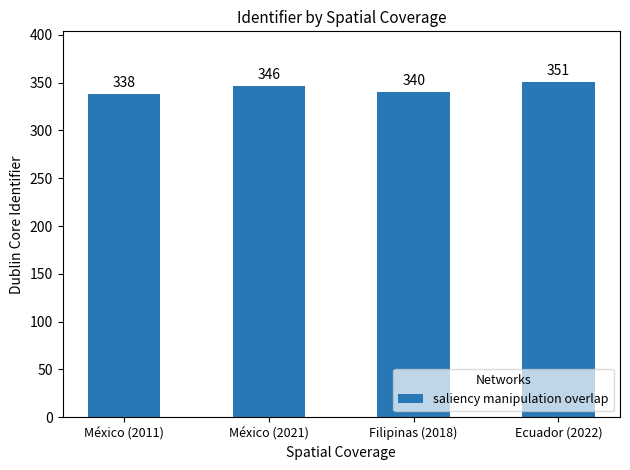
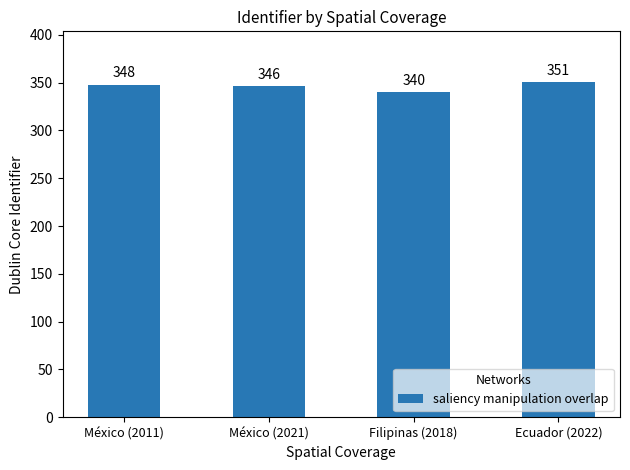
  {
-   "México (2011)": 338,
+   "México (2011)": 348,
    "México (2021)": 346,
    "Filipinas (2018)": 340,
    "Ecuador (2022)": 351
  }
